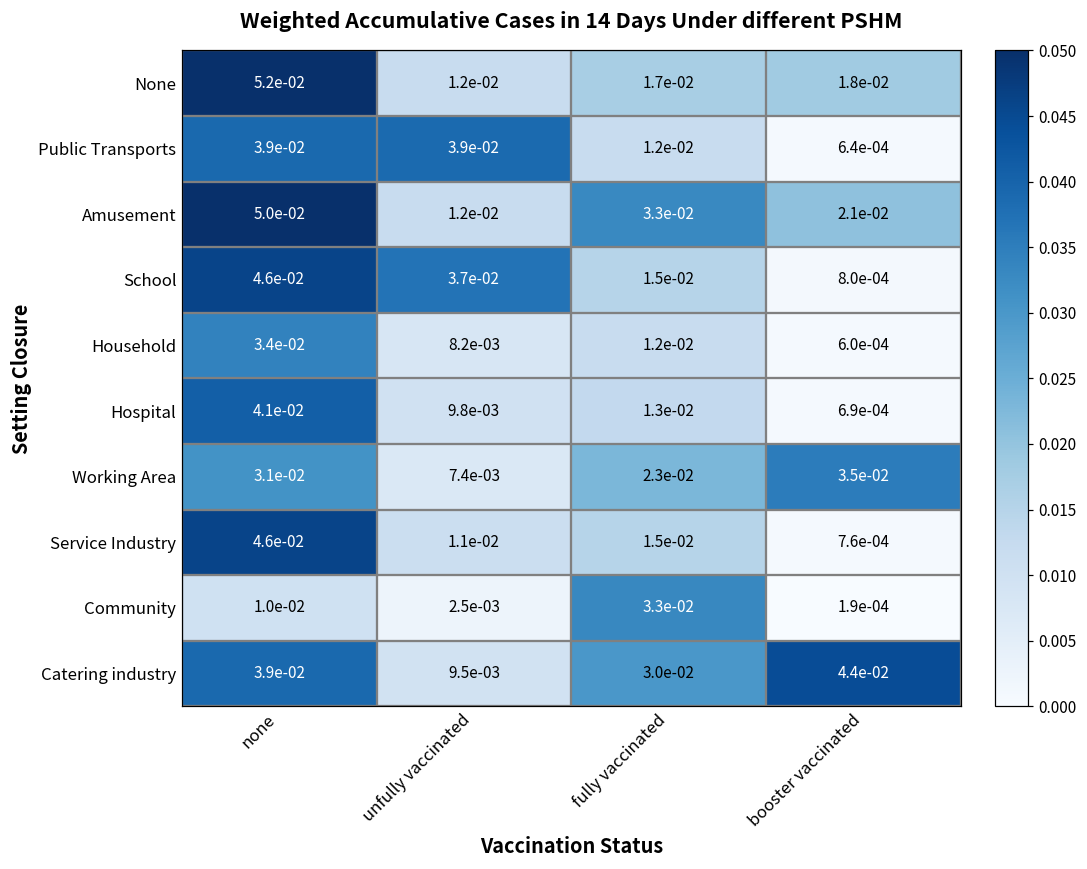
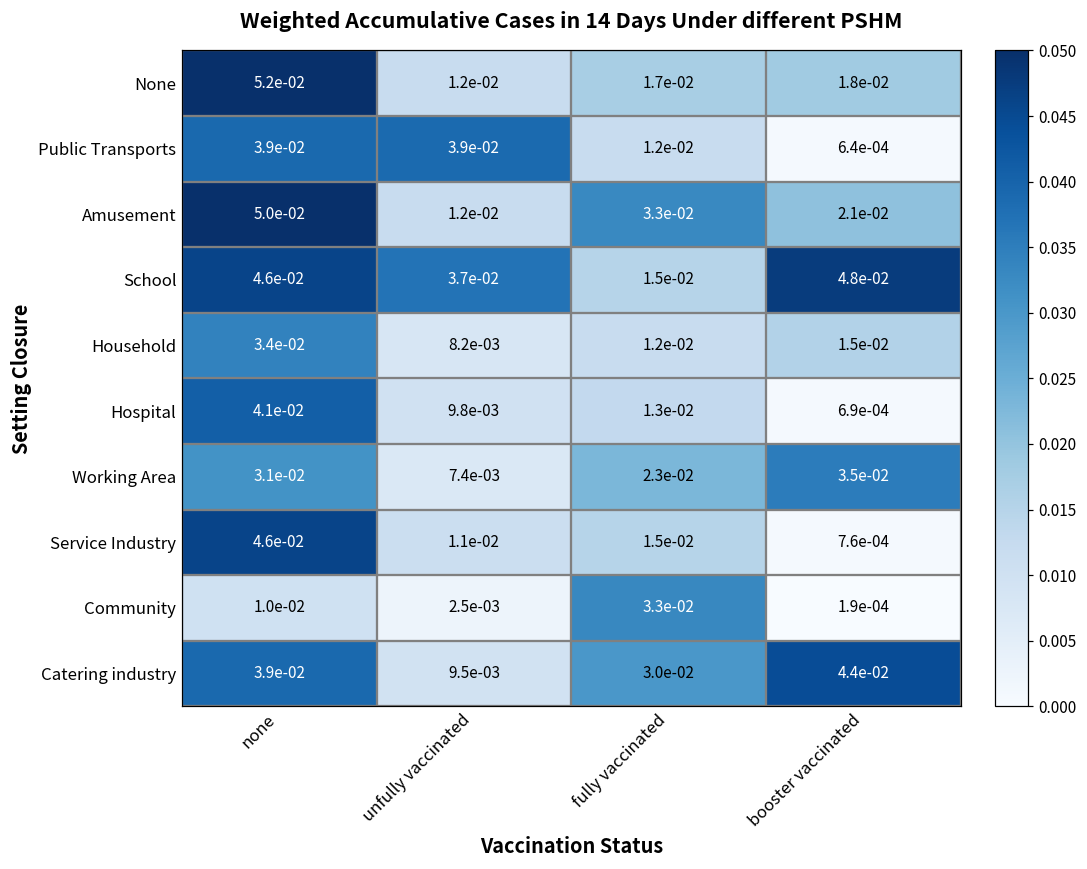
  {
    "None": {
      "none": "5.2e-02",
      "unfully vaccinated": "1.2e-02",
      "fully vaccinated": "1.7e-02",
      "booster vaccinated": "1.8e-02"
    },
    "Public Transports": {
      "none": "3.9e-02",
      "unfully vaccinated": "3.9e-02",
      "fully vaccinated": "1.2e-02",
      "booster vaccinated": "6.4e-04"
    },
    "Amusement": {
      "none": "5.0e-02",
      "unfully vaccinated": "1.2e-02",
      "fully vaccinated": "3.3e-02",
      "booster vaccinated": "2.1e-02"
    },
    "School": {
      "none": "4.6e-02",
      "unfully vaccinated": "3.7e-02",
      "fully vaccinated": "1.5e-02",
-     "booster vaccinated": "8.0e-04"
+     "booster vaccinated": "4.8e-02"
    },
    "Household": {
      "none": "3.4e-02",
      "unfully vaccinated": "8.2e-03",
      "fully vaccinated": "1.2e-02",
-     "booster vaccinated": "6.0e-04"
+     "booster vaccinated": "1.5e-02"
    },
    "Hospital": {
      "none": "4.1e-02",
      "unfully vaccinated": "9.8e-03",
      "fully vaccinated": "1.3e-02",
      "booster vaccinated": "6.9e-04"
    },
    "Working Area": {
      "none": "3.1e-02",
      "unfully vaccinated": "7.4e-03",
      "fully vaccinated": "2.3e-02",
      "booster vaccinated": "3.5e-02"
    },
    "Service Industry": {
      "none": "4.6e-02",
      "unfully vaccinated": "1.1e-02",
      "fully vaccinated": "1.5e-02",
      "booster vaccinated": "7.6e-04"
    },
    "Community": {
      "none": "1.0e-02",
      "unfully vaccinated": "2.5e-03",
      "fully vaccinated": "3.3e-02",
      "booster vaccinated": "1.9e-04"
    },
    "Catering industry": {
      "none": "3.9e-02",
      "unfully vaccinated": "9.5e-03",
      "fully vaccinated": "3.0e-02",
      "booster vaccinated": "4.4e-02"
    }
  }
